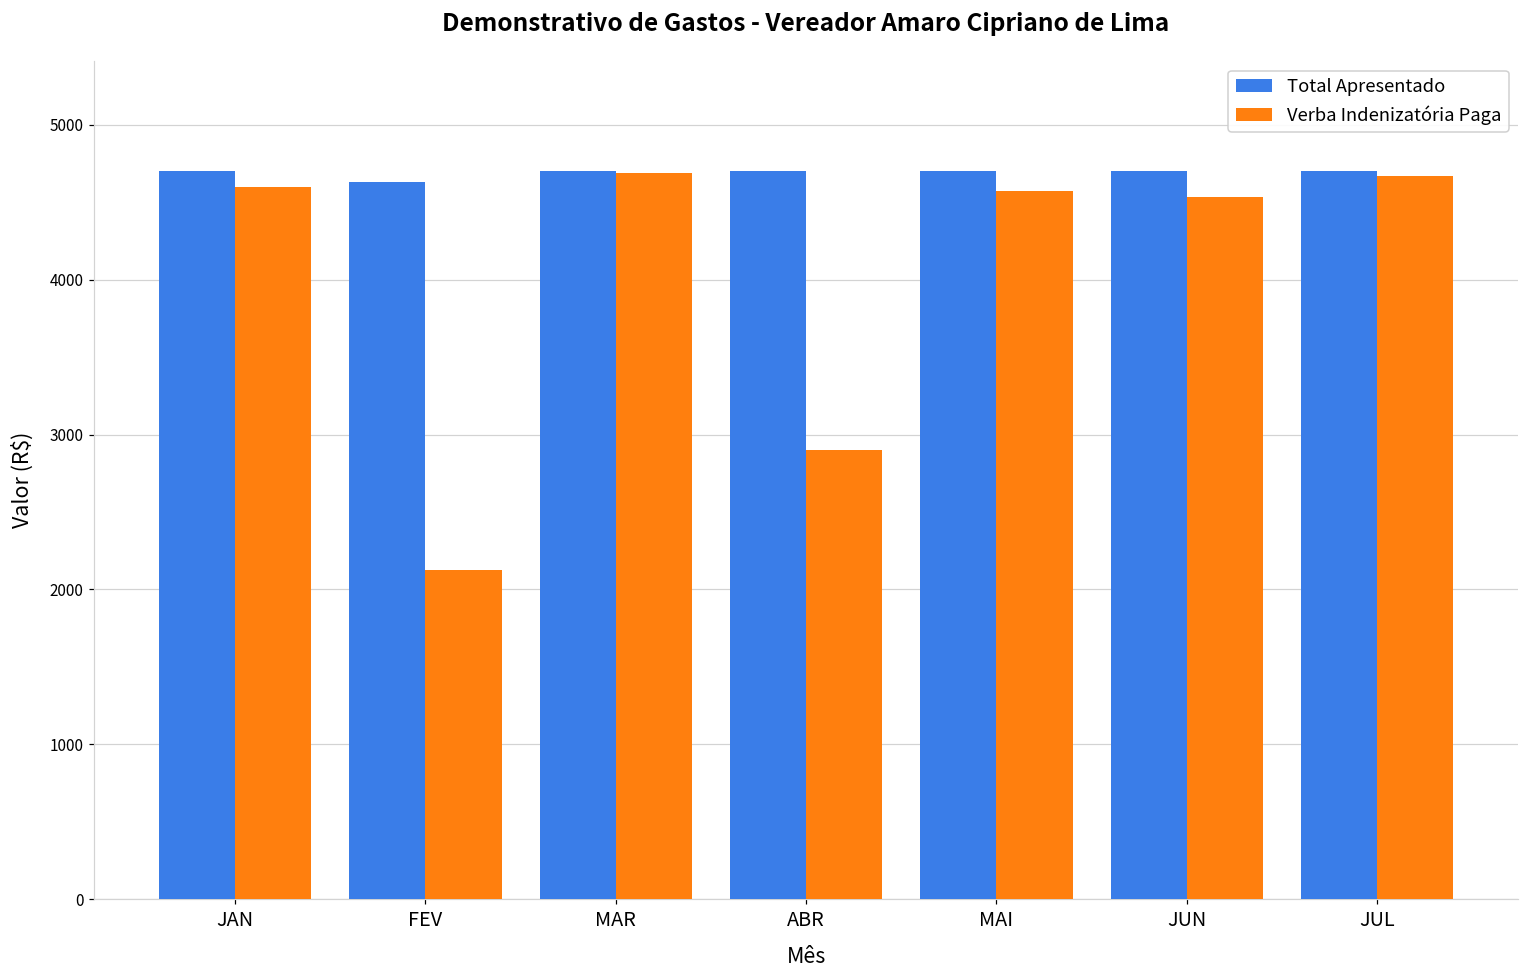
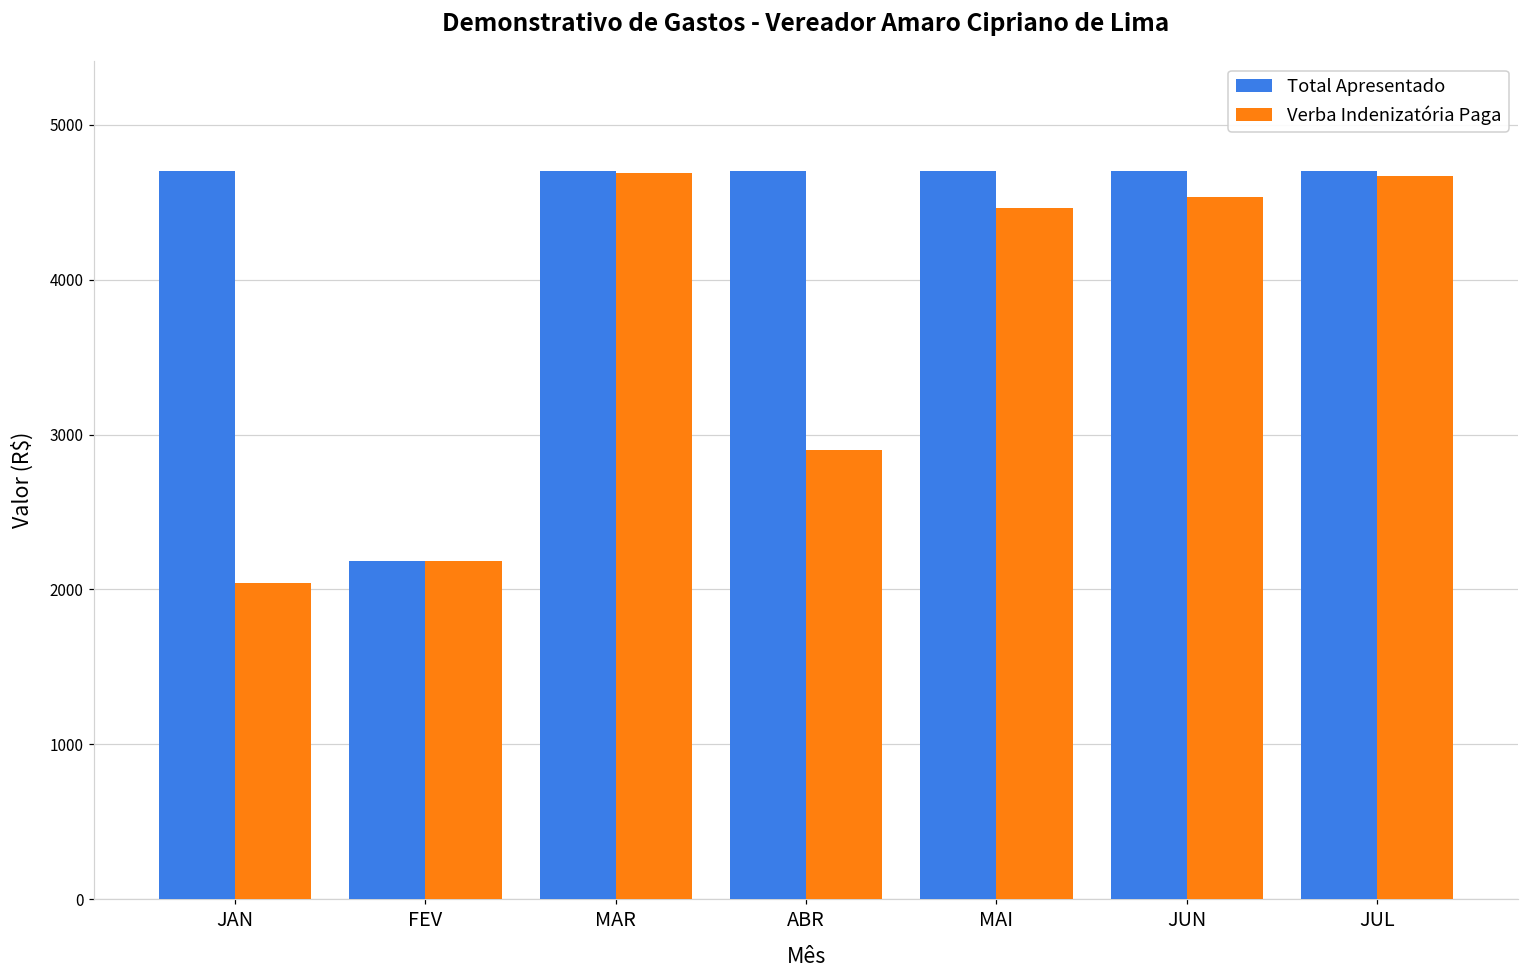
  {
    "Total Apresentado": {
      "JAN": 4700,
-     "FEV": 4630,
+     "FEV": 2180,
      "MAR": 4700,
      "ABR": 4700,
      "MAI": 4700,
      "JUN": 4700,
      "JUL": 4700
    },
    "Verba Indenizatória Paga": {
-     "JAN": 4600,
-     "FEV": 2130,
+     "JAN": 2040,
+     "FEV": 2180,
      "MAR": 4690,
      "ABR": 2900,
-     "MAI": 4570,
+     "MAI": 4460,
      "JUN": 4530,
      "JUL": 4670
    }
  }
